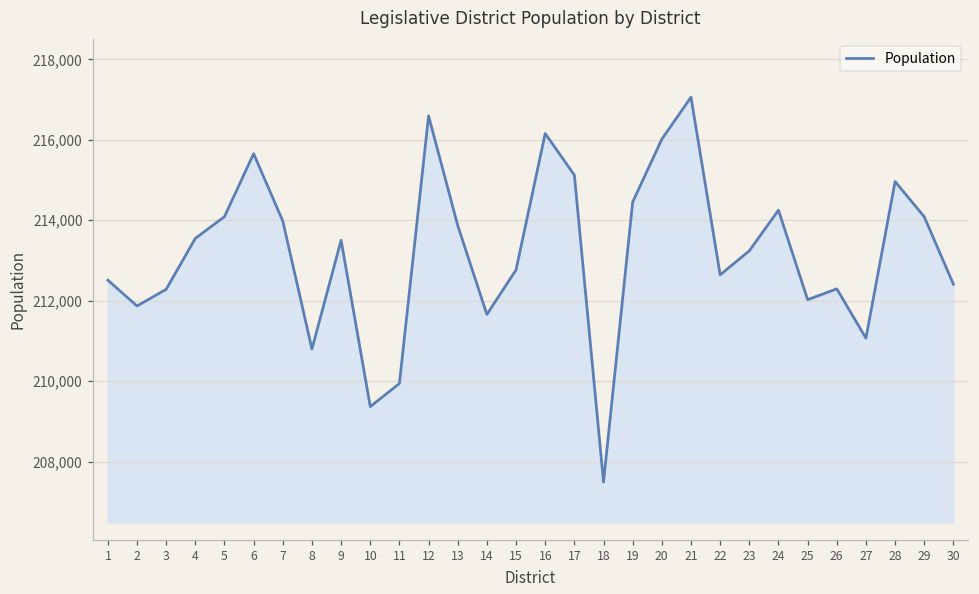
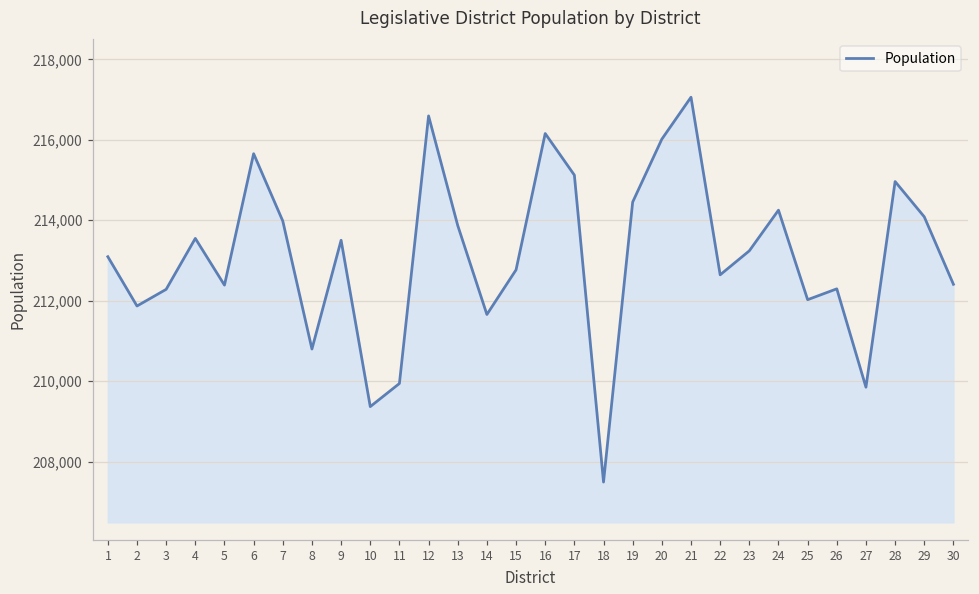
  {
-   "1": "212,500",
+   "1": "213,100",
    "2": "211,900",
    "3": "212,300",
    "4": "213,500",
-   "5": "214,100",
+   "5": "212,400",
    "6": "215,700",
    "7": "214,000",
    "8": "210,800",
    "9": "213,500",
    "10": "209,400",
    "11": "209,900",
    "12": "216,600",
    "13": "213,900",
    "14": "211,700",
    "15": "212,800",
    "16": "216,200",
    "17": "215,100",
    "18": "207,500",
    "19": "214,500",
    "20": "216,000",
    "21": "217,100",
    "22": "212,600",
    "23": "213,200",
    "24": "214,300",
    "25": "212,000",
    "26": "212,300",
-   "27": "211,100",
+   "27": "209,800",
    "28": "215,000",
    "29": "214,100",
    "30": "212,400"
  }
